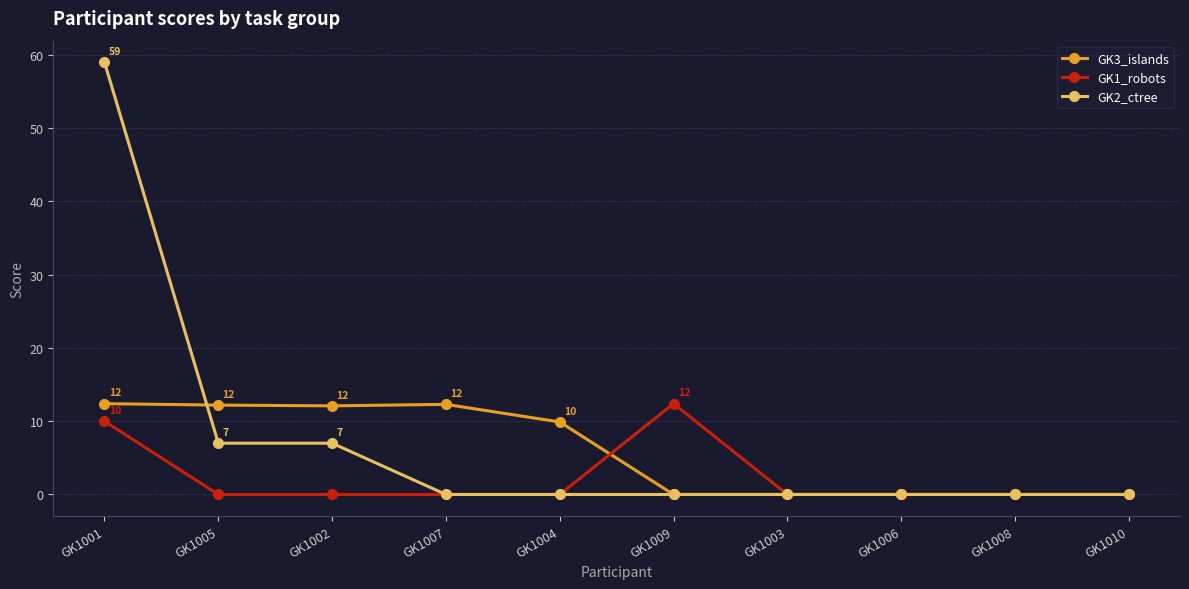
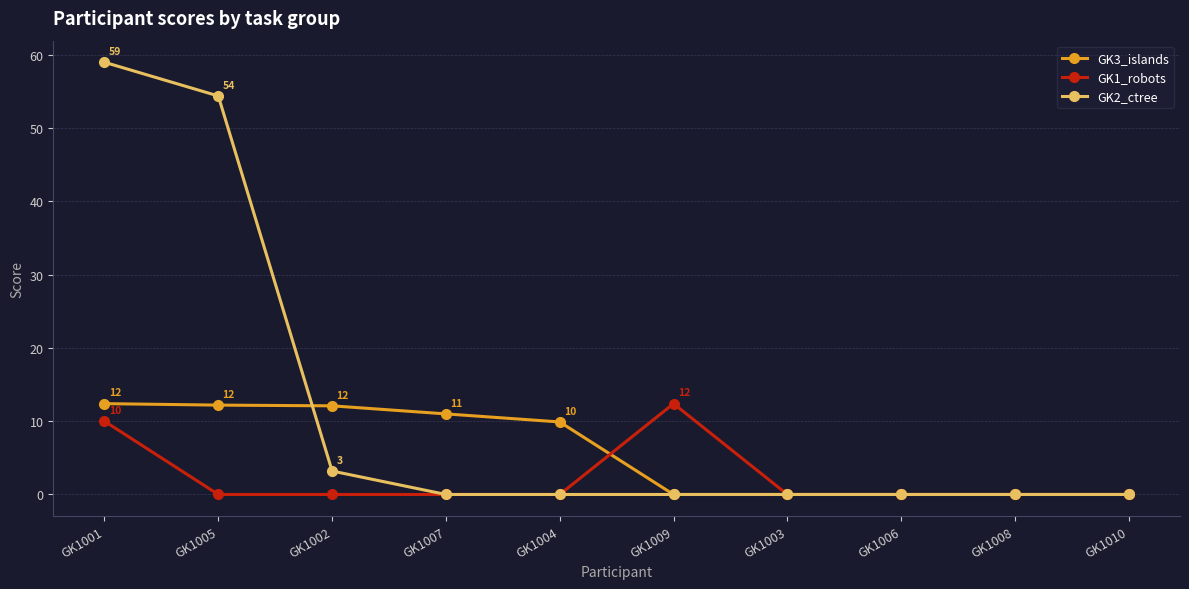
  {
    "GK3_islands": {
      "GK1001": 12,
      "GK1005": 12,
      "GK1002": 12,
-     "GK1007": 12,
+     "GK1007": 11,
      "GK1004": 10
    },
    "GK1_robots": {
      "GK1001": 10,
      "GK1009": 12
    },
    "GK2_ctree": {
      "GK1001": 59,
-     "GK1005": 7,
-     "GK1002": 7
+     "GK1005": 54,
+     "GK1002": 3
    }
  }
